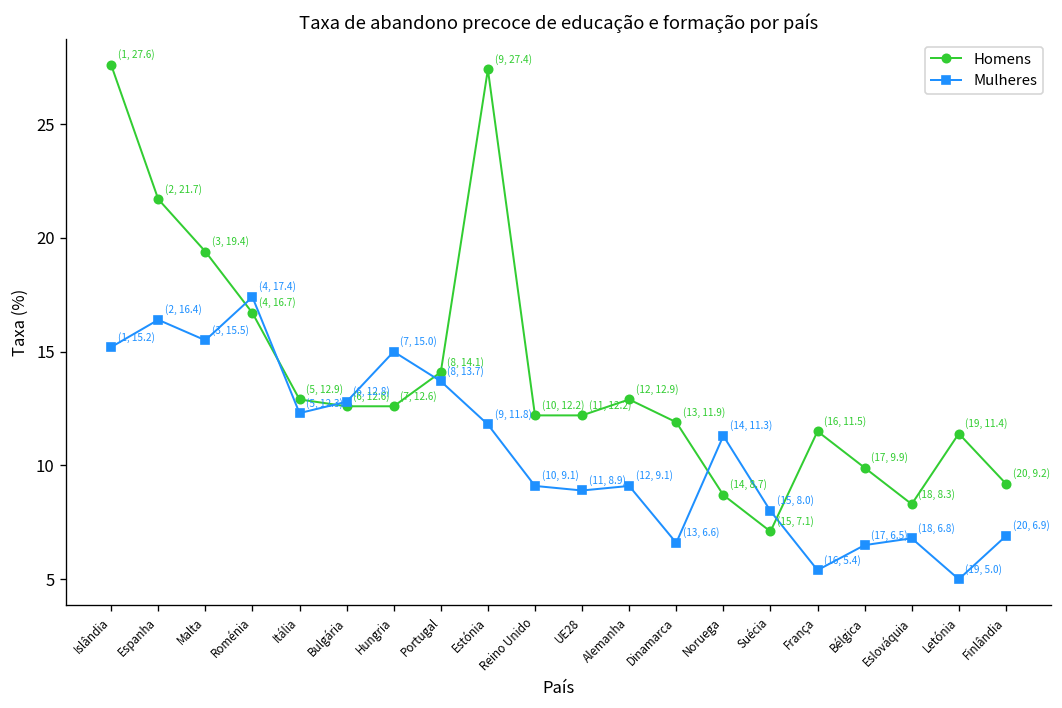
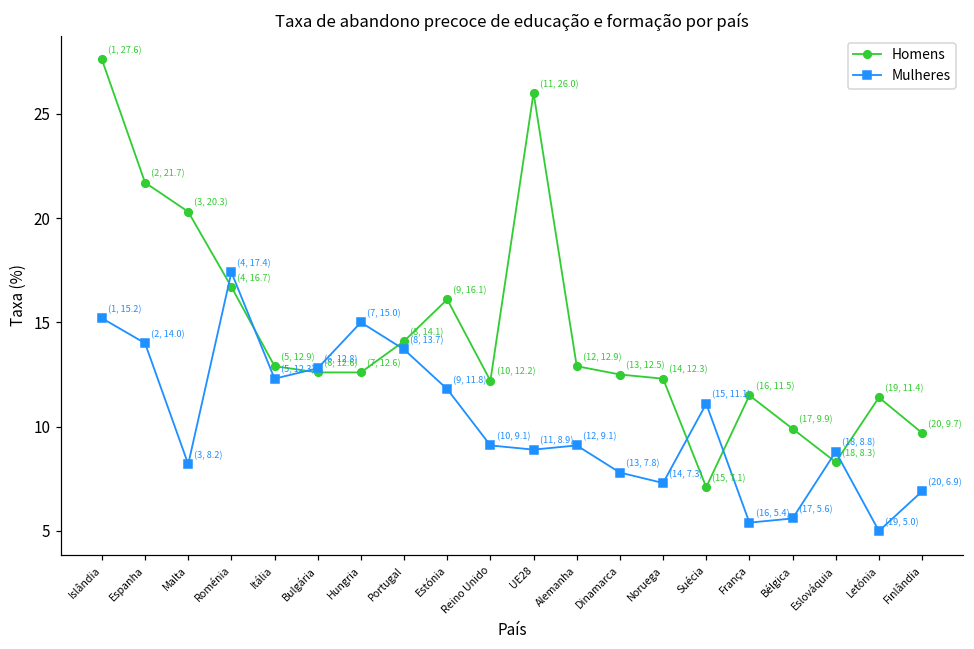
  {
    "Homens": {
      "Islândia": 27.6,
      "Espanha": 21.7,
-     "Malta": 19.4,
+     "Malta": 20.3,
      "Roménia": 16.7,
      "Itália": 12.9,
      "Hungria": 12.6,
-     "Estónia": 27.4,
-     "UE28": 12.2,
+     "Estónia": 16.1,
+     "UE28": 26.0,
      "Alemanha": 12.9,
-     "Dinamarca": 11.9,
-     "Noruega": 8.7,
+     "Dinamarca": 12.5,
+     "Noruega": 12.3,
      "Suécia": 7.1,
      "França": 11.5,
      "Bélgica": 9.9,
      "Eslováquia": 8.3,
      "Letónia": 11.4,
-     "Finlândia": 9.2
+     "Finlândia": 9.7
    },
    "Mulheres": {
      "Islândia": 15.2,
-     "Espanha": 16.4,
-     "Malta": 15.5,
+     "Espanha": 14.0,
+     "Malta": 8.2,
      "Roménia": 17.4,
      "Itália": 12.3,
      "Hungria": 15.0,
      "Estónia": 11.8,
      "Reino Unido": 9.1,
      "UE28": 8.9,
      "Alemanha": 9.1,
-     "Dinamarca": 6.6,
-     "Noruega": 11.3,
-     "Suécia": 8.0,
+     "Dinamarca": 7.8,
+     "Noruega": 7.3,
+     "Suécia": 11.1,
      "França": 5.4,
-     "Bélgica": 6.5,
-     "Eslováquia": 6.8,
+     "Bélgica": 5.6,
+     "Eslováquia": 8.8,
      "Letónia": 5.0,
      "Finlândia": 6.9
    }
  }
